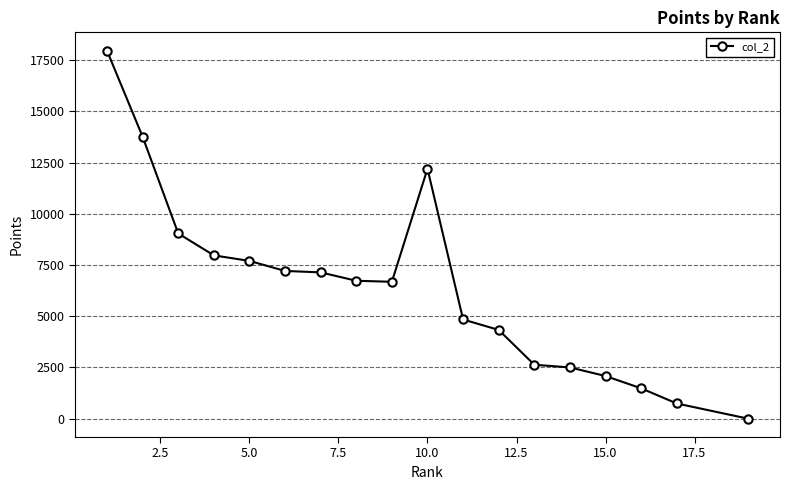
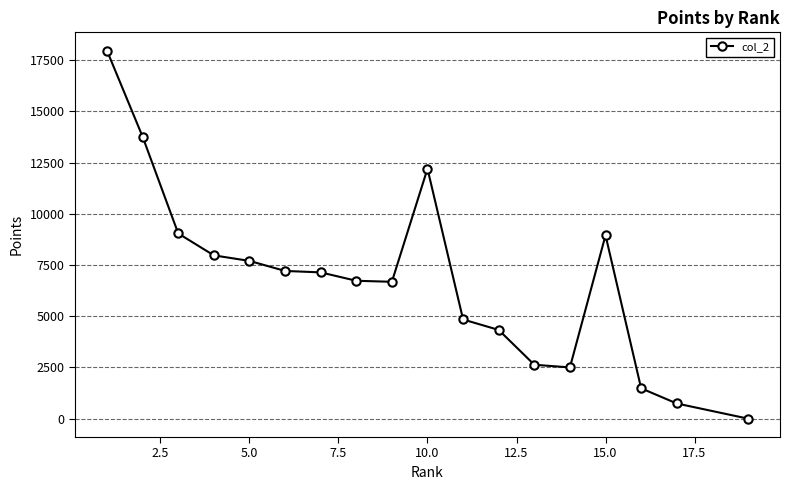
  {
    "5.0": 7700,
    "10.0": 12200,
-   "15.0": 2100
+   "15.0": 9000
  }
